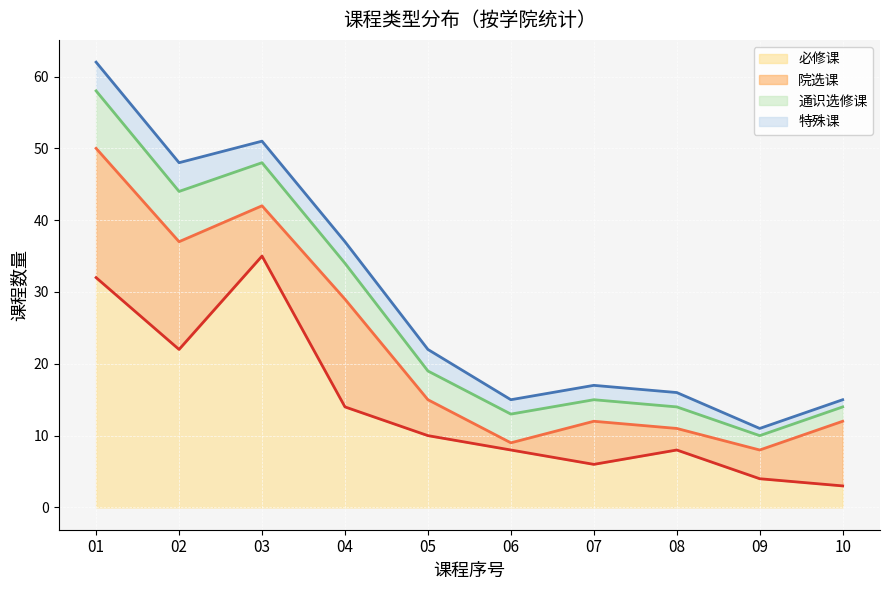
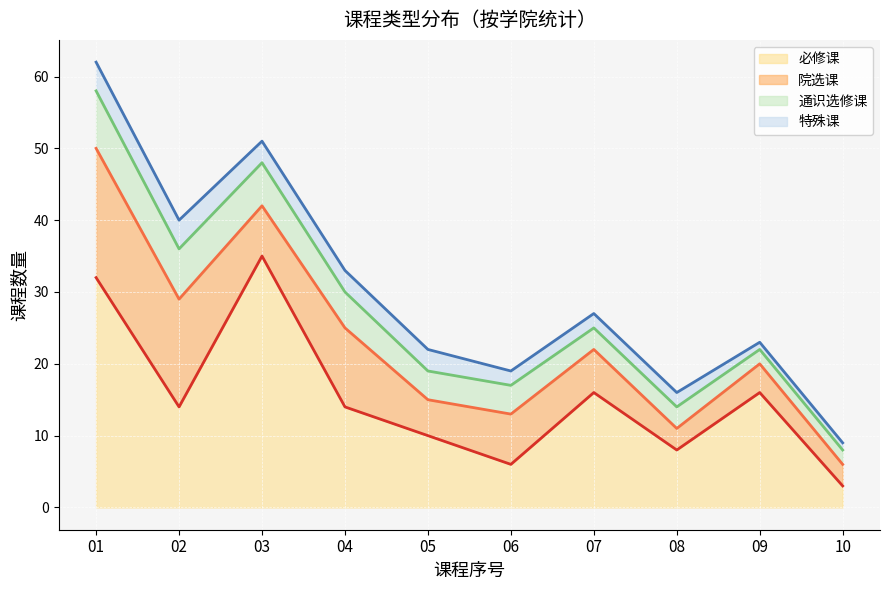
  {
    "必修课": {
      "01": 32,
-     "02": 22,
+     "02": 14,
      "03": 35,
      "04": 14,
      "05": 10,
-     "06": 8,
-     "07": 6,
+     "06": 6,
+     "07": 16,
      "08": 8,
-     "09": 4,
+     "09": 16,
      "10": 3
    },
    "院选课": {
      "01": 18,
      "02": 15,
      "03": 7,
-     "04": 15,
+     "04": 11,
      "05": 5,
-     "06": 1,
+     "06": 7,
      "07": 6,
      "08": 3,
      "09": 4,
-     "10": 9
+     "10": 3
    }
  }
